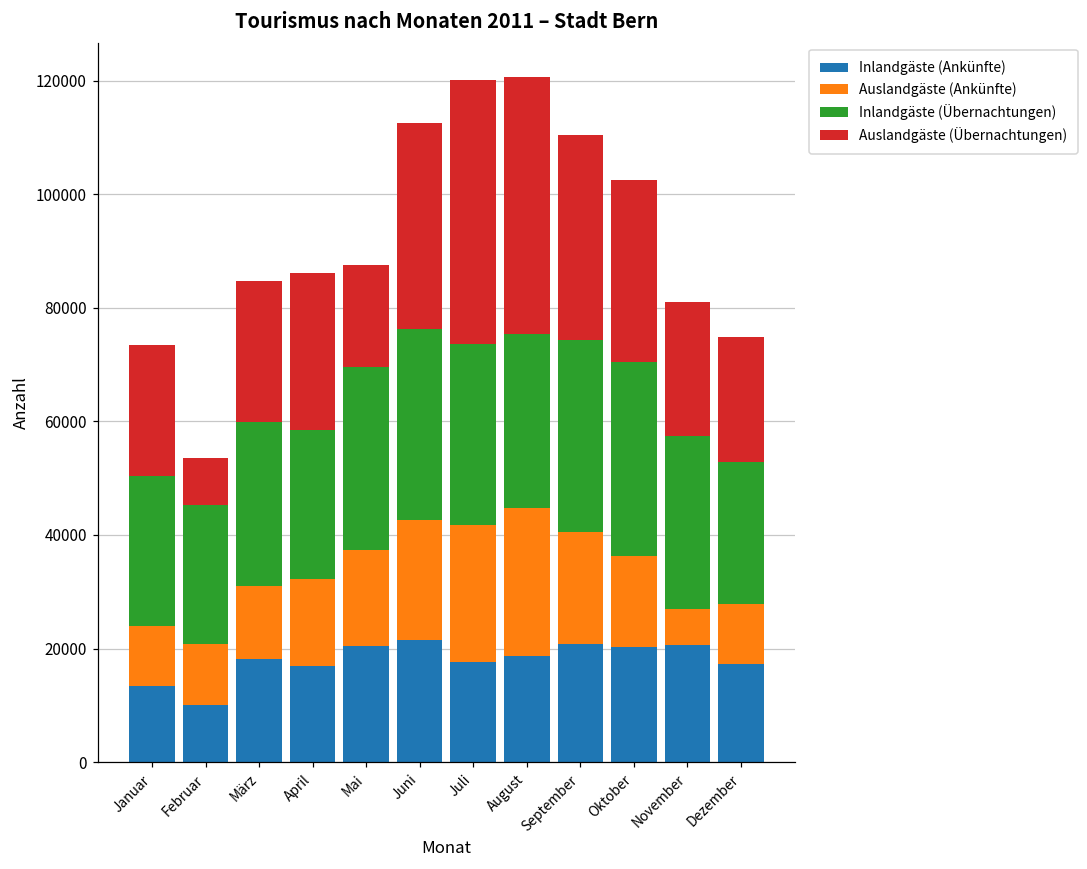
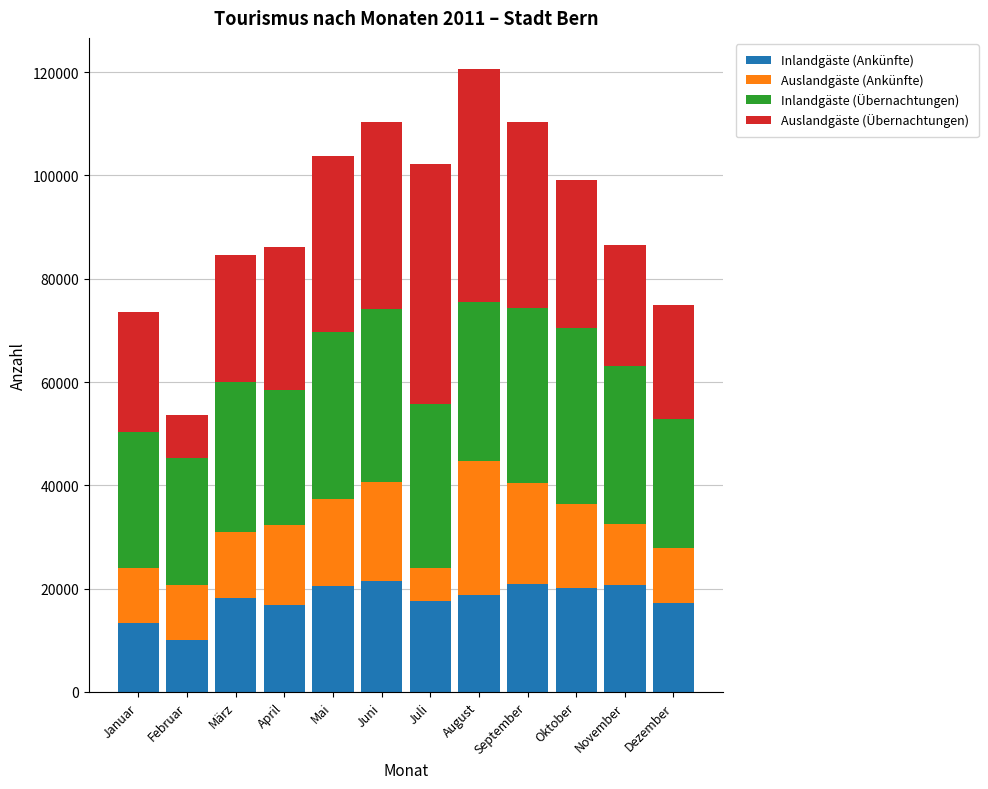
  {
    "Inlandgäste (Ankünfte)": {
      "Januar": 13000,
      "Februar": 10000,
      "März": 18000,
      "April": 17000,
      "Mai": 20000,
      "Juni": 21000,
      "Juli": 18000,
      "August": 19000,
      "September": 21000,
      "Oktober": 20000,
      "November": 21000,
      "Dezember": 17000
    },
    "Auslandgäste (Ankünfte)": {
      "Januar": 11000,
      "Februar": 11000,
      "März": 13000,
      "April": 15000,
      "Mai": 17000,
-     "Juni": 21000,
-     "Juli": 24000,
+     "Juni": 19000,
+     "Juli": 6000,
      "August": 26000,
      "September": 20000,
      "Oktober": 16000,
-     "November": 6000,
+     "November": 12000,
      "Dezember": 11000
    },
    "Inlandgäste (Übernachtungen)": {
      "Januar": 26000,
      "Februar": 24000,
      "März": 29000,
      "April": 26000,
      "Mai": 32000,
      "Juni": 34000,
      "Juli": 32000,
      "August": 31000,
      "September": 34000,
      "Oktober": 34000,
      "November": 30000,
      "Dezember": 25000
    },
    "Auslandgäste (Übernachtungen)": {
      "Januar": 23000,
      "Februar": 8000,
      "März": 25000,
      "April": 28000,
-     "Mai": 18000,
+     "Mai": 34000,
      "Juni": 36000,
      "Juli": 47000,
      "August": 45000,
      "September": 36000,
-     "Oktober": 32000,
+     "Oktober": 29000,
      "November": 24000,
      "Dezember": 22000
    }
  }
